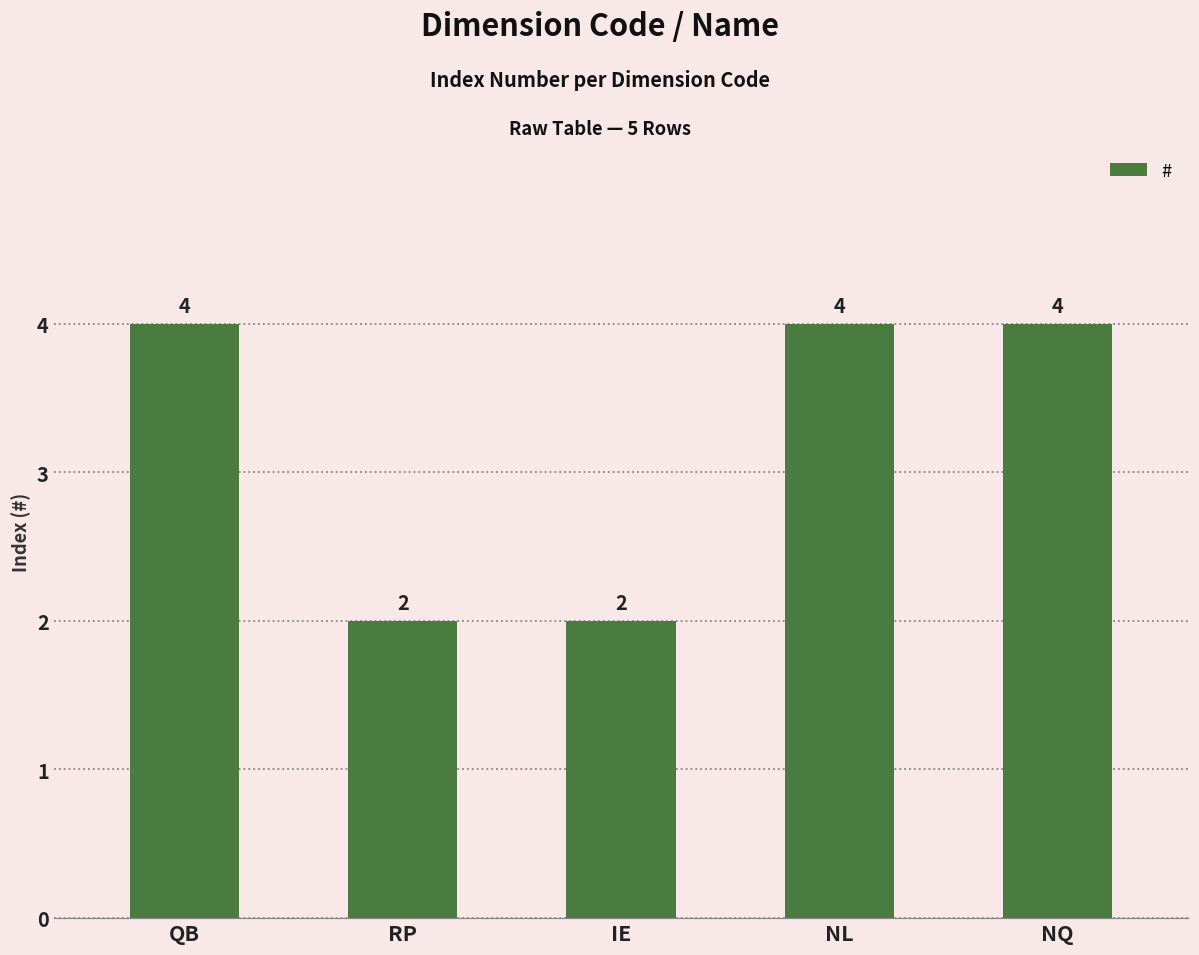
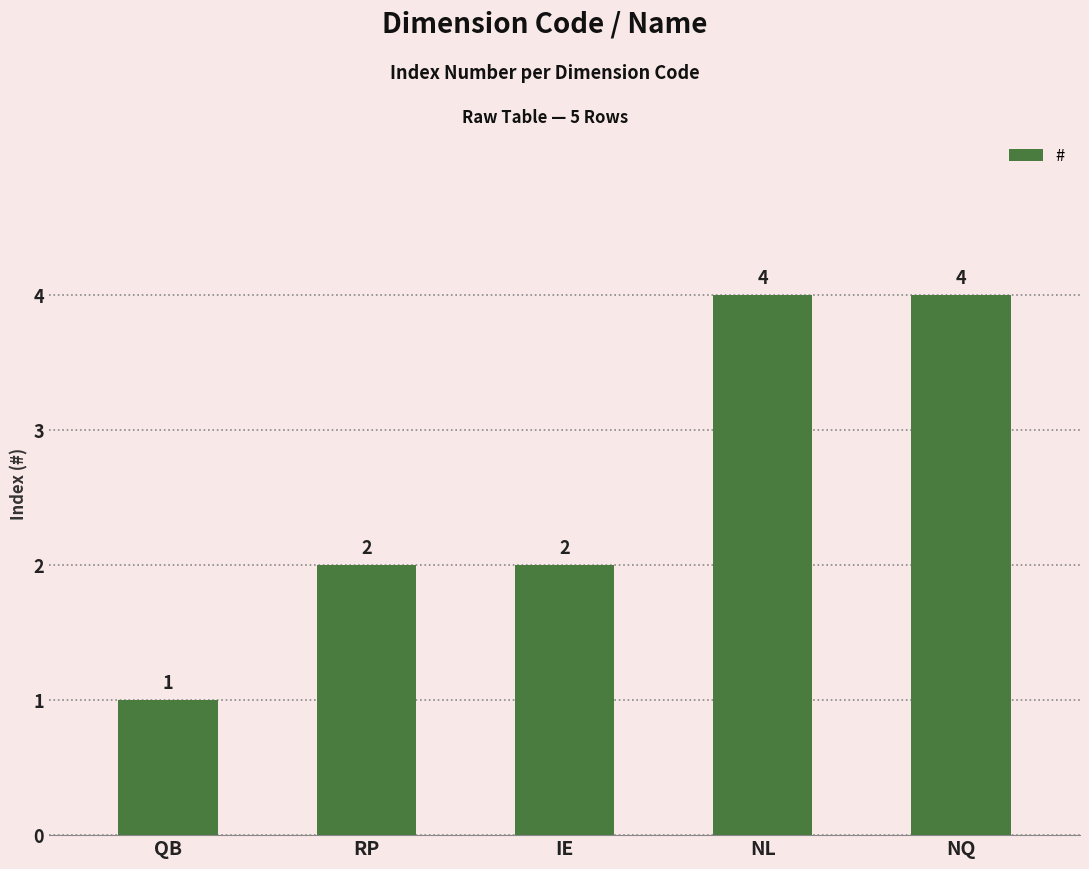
  {
-   "QB": 4,
+   "QB": 1,
    "RP": 2,
    "IE": 2,
    "NL": 4,
    "NQ": 4
  }
